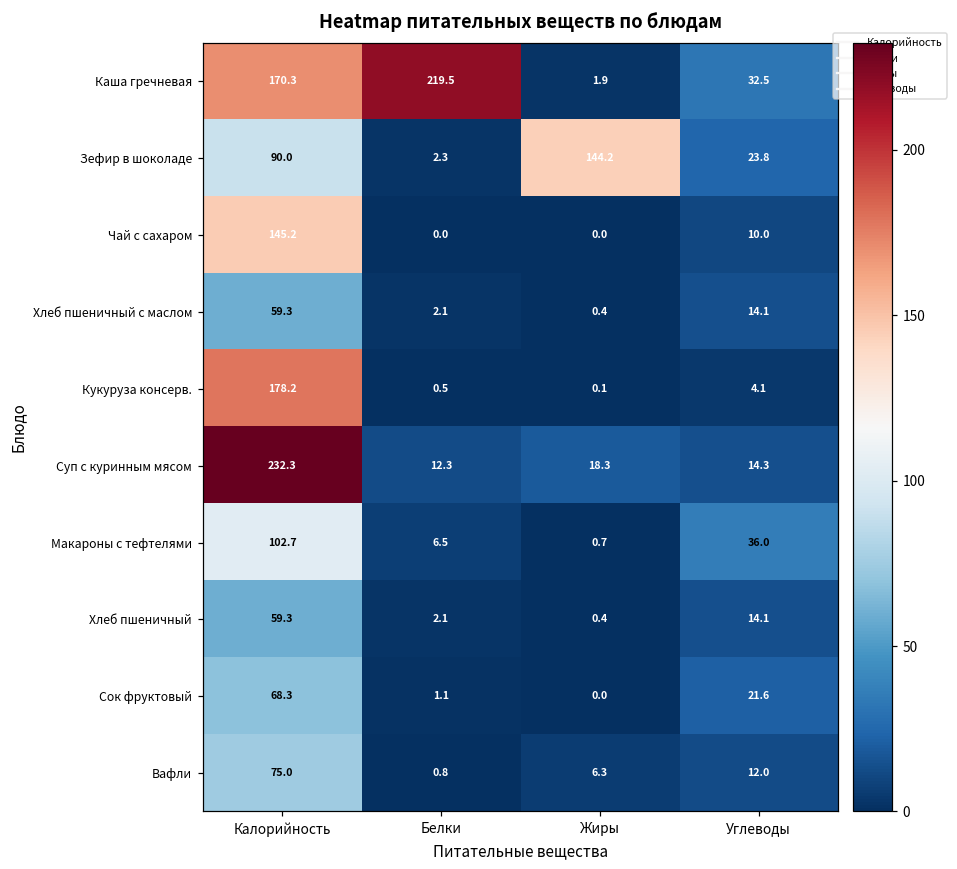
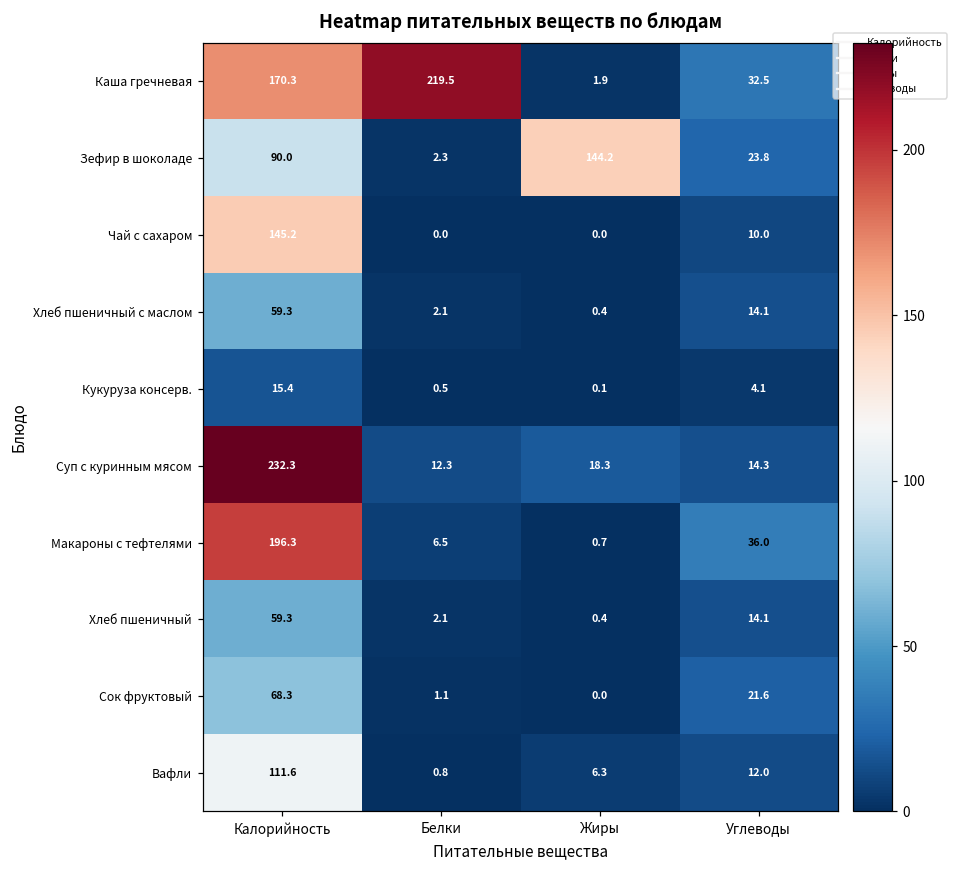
  {
    "Каша гречневая": {
      "Калорийность": 170.3,
      "Белки": 219.5,
      "Жиры": 1.9,
      "Углеводы": 32.5
    },
    "Зефир в шоколаде": {
      "Калорийность": 90.0,
      "Белки": 2.3,
      "Жиры": 144.2,
      "Углеводы": 23.8
    },
    "Чай с сахаром": {
      "Калорийность": 145.2,
      "Белки": 0.0,
      "Жиры": 0.0,
      "Углеводы": 10.0
    },
    "Хлеб пшеничный с маслом": {
      "Калорийность": 59.3,
      "Белки": 2.1,
      "Жиры": 0.4,
      "Углеводы": 14.1
    },
    "Кукуруза консерв.": {
-     "Калорийность": 178.2,
+     "Калорийность": 15.4,
      "Белки": 0.5,
      "Жиры": 0.1,
      "Углеводы": 4.1
    },
    "Суп с куринным мясом": {
      "Калорийность": 232.3,
      "Белки": 12.3,
      "Жиры": 18.3,
      "Углеводы": 14.3
    },
    "Макароны с тефтелями": {
-     "Калорийность": 102.7,
+     "Калорийность": 196.3,
      "Белки": 6.5,
      "Жиры": 0.7,
      "Углеводы": 36.0
    },
    "Хлеб пшеничный": {
      "Калорийность": 59.3,
      "Белки": 2.1,
      "Жиры": 0.4,
      "Углеводы": 14.1
    },
    "Сок фруктовый": {
      "Калорийность": 68.3,
      "Белки": 1.1,
      "Жиры": 0.0,
      "Углеводы": 21.6
    },
    "Вафли": {
-     "Калорийность": 75.0,
+     "Калорийность": 111.6,
      "Белки": 0.8,
      "Жиры": 6.3,
      "Углеводы": 12.0
    }
  }
